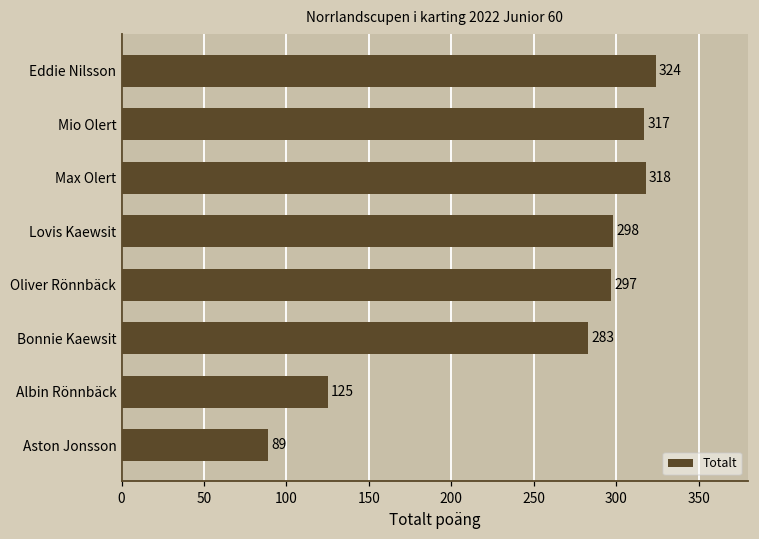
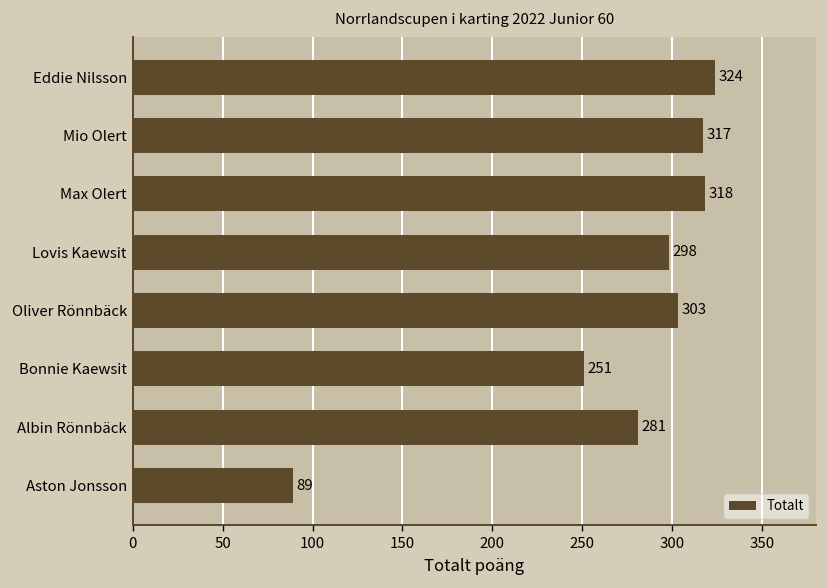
  {
    "Eddie Nilsson": 324,
    "Mio Olert": 317,
    "Max Olert": 318,
    "Lovis Kaewsit": 298,
-   "Oliver Rönnbäck": 297,
-   "Bonnie Kaewsit": 283,
-   "Albin Rönnbäck": 125,
+   "Oliver Rönnbäck": 303,
+   "Bonnie Kaewsit": 251,
+   "Albin Rönnbäck": 281,
    "Aston Jonsson": 89
  }
